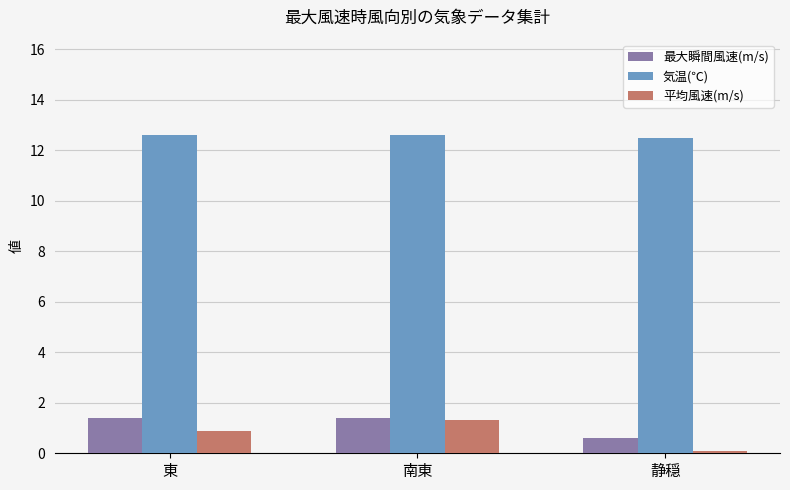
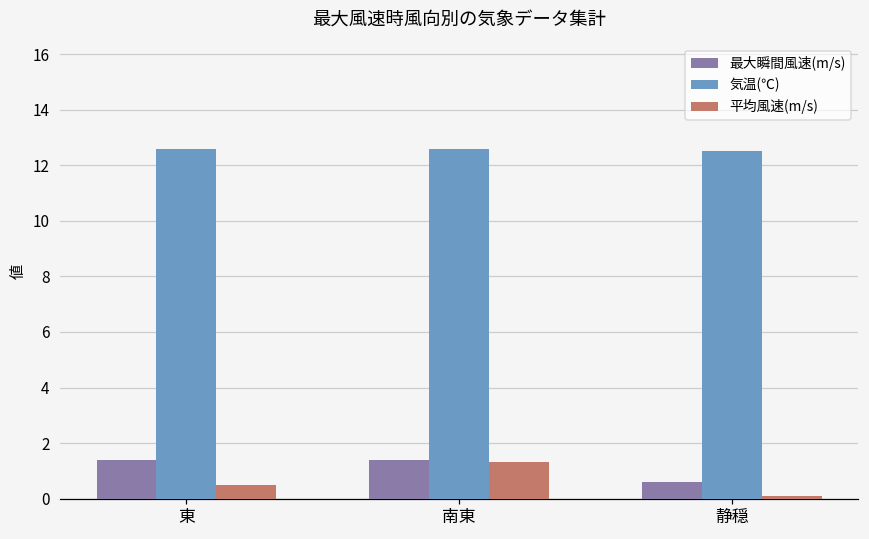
  {
    "平均風速(m/s)": {
-     "東": 0.9,
+     "東": 0.5,
      "南東": 1.3,
      "静穏": 0.1
    }
  }
